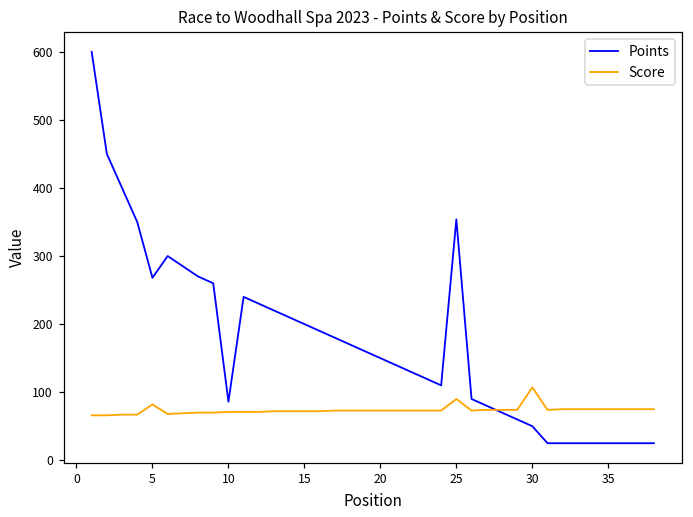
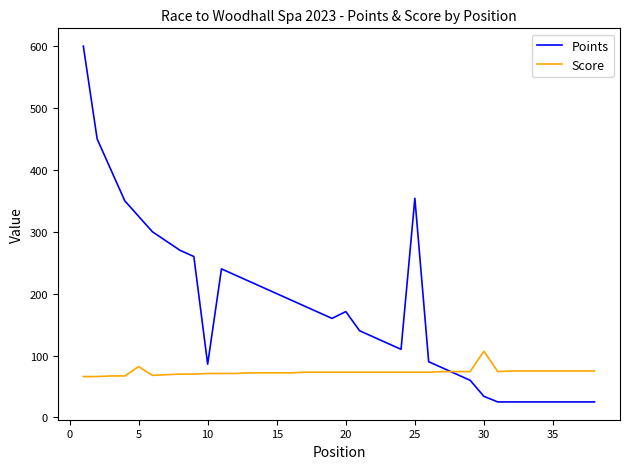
  {
    "Points": {
-     "5": 270,
+     "5": 330,
      "10": 90,
      "15": 200,
-     "20": 150,
+     "20": 170,
      "25": 350,
-     "30": 50,
+     "30": 30,
      "35": 30
    },
    "Score": {
      "5": 80,
      "10": 70,
      "15": 70,
      "20": 70,
-     "25": 90,
+     "25": 70,
      "30": 110,
      "35": 80
    }
  }
